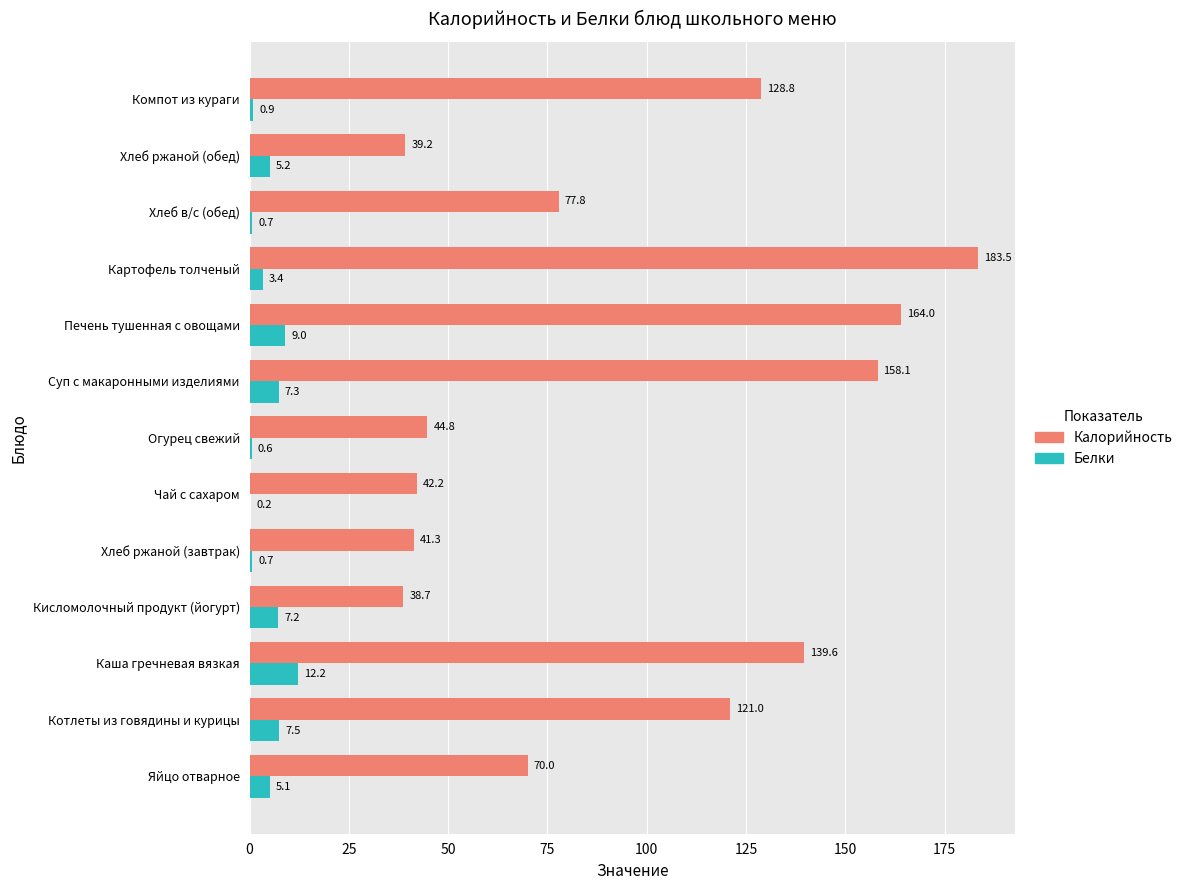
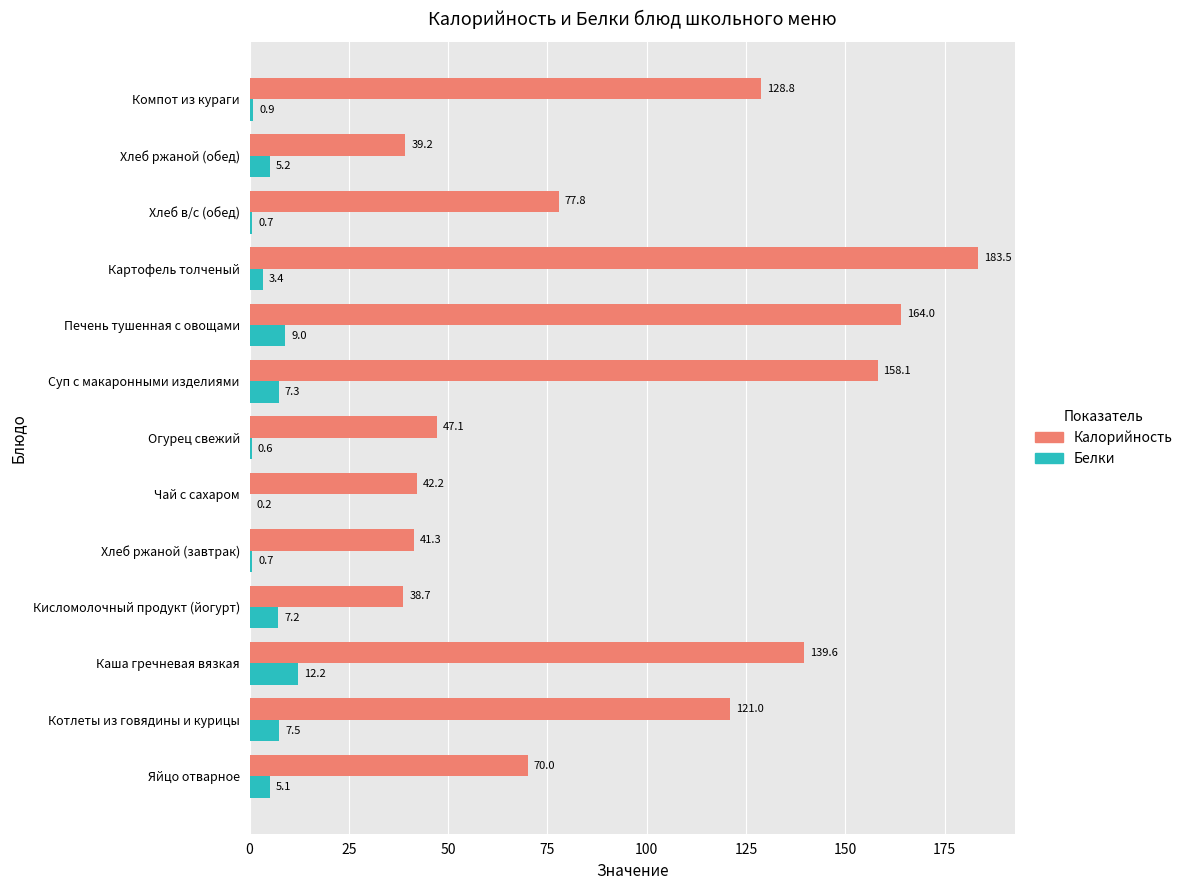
  {
    "Калорийность": {
      "Компот из кураги": 128.8,
      "Хлеб ржаной (обед)": 39.2,
      "Хлеб в/с (обед)": 77.8,
      "Картофель толченый": 183.5,
      "Печень тушенная с овощами": 164.0,
      "Суп с макаронными изделиями": 158.1,
-     "Огурец свежий": 44.8,
+     "Огурец свежий": 47.1,
      "Чай с сахаром": 42.2,
      "Хлеб ржаной (завтрак)": 41.3,
      "Кисломолочный продукт (йогурт)": 38.7,
      "Каша гречневая вязкая": 139.6,
      "Котлеты из говядины и курицы": 121.0,
      "Яйцо отварное": 70.0
    },
    "Белки": {
      "Компот из кураги": 0.9,
      "Хлеб ржаной (обед)": 5.2,
      "Хлеб в/с (обед)": 0.7,
      "Картофель толченый": 3.4,
      "Печень тушенная с овощами": 9.0,
      "Суп с макаронными изделиями": 7.3,
      "Огурец свежий": 0.6,
      "Чай с сахаром": 0.2,
      "Хлеб ржаной (завтрак)": 0.7,
      "Кисломолочный продукт (йогурт)": 7.2,
      "Каша гречневая вязкая": 12.2,
      "Котлеты из говядины и курицы": 7.5,
      "Яйцо отварное": 5.1
    }
  }
